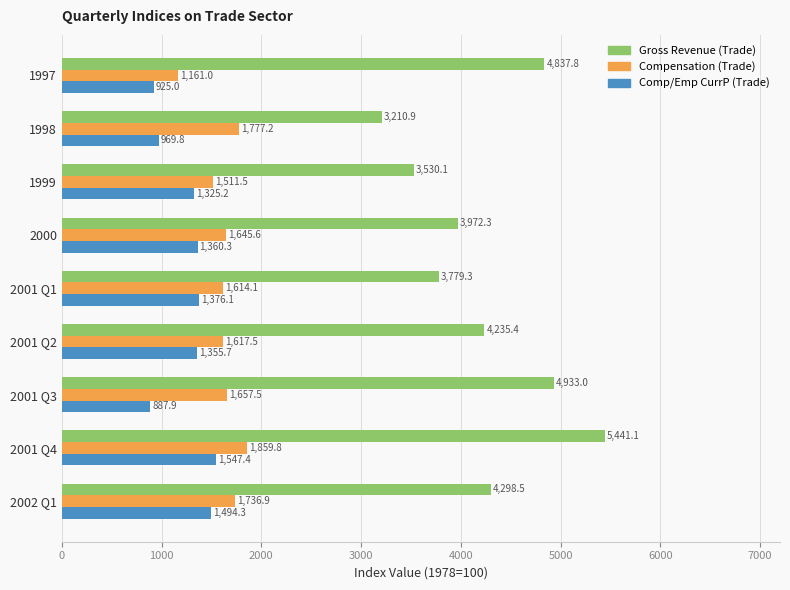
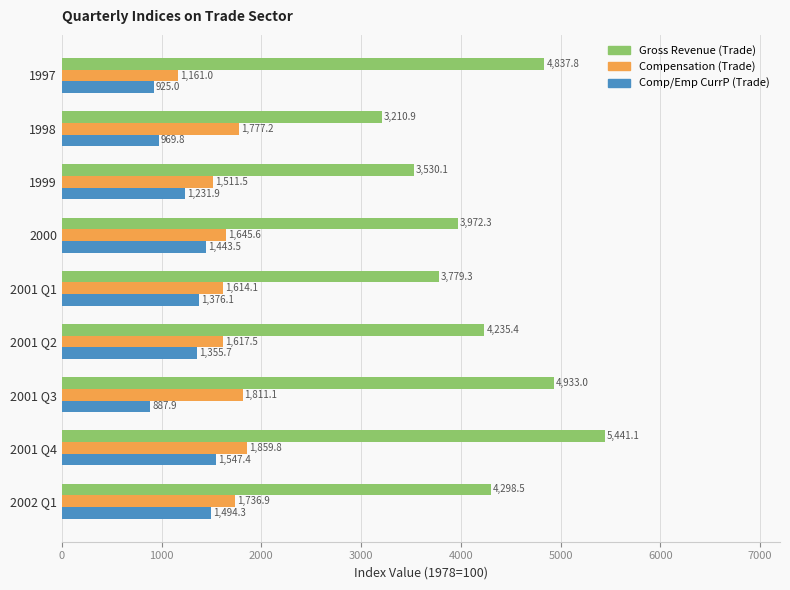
  {
    "Gross Revenue (Trade)": {
      "1997": "4,837.8",
      "1998": "3,210.9",
      "1999": "3,530.1",
      "2000": "3,972.3",
      "2001 Q1": "3,779.3",
      "2001 Q2": "4,235.4",
      "2001 Q3": "4,933.0",
      "2001 Q4": "5,441.1",
      "2002 Q1": "4,298.5"
    },
    "Compensation (Trade)": {
      "1997": "1,161.0",
      "1998": "1,777.2",
      "1999": "1,511.5",
      "2000": "1,645.6",
      "2001 Q1": "1,614.1",
      "2001 Q2": "1,617.5",
-     "2001 Q3": "1,657.5",
+     "2001 Q3": "1,811.1",
      "2001 Q4": "1,859.8",
      "2002 Q1": "1,736.9"
    },
    "Comp/Emp CurrP (Trade)": {
      "1997": "925.0",
      "1998": "969.8",
-     "1999": "1,325.2",
-     "2000": "1,360.3",
+     "1999": "1,231.9",
+     "2000": "1,443.5",
      "2001 Q1": "1,376.1",
      "2001 Q2": "1,355.7",
      "2001 Q3": "887.9",
      "2001 Q4": "1,547.4",
      "2002 Q1": "1,494.3"
    }
  }
